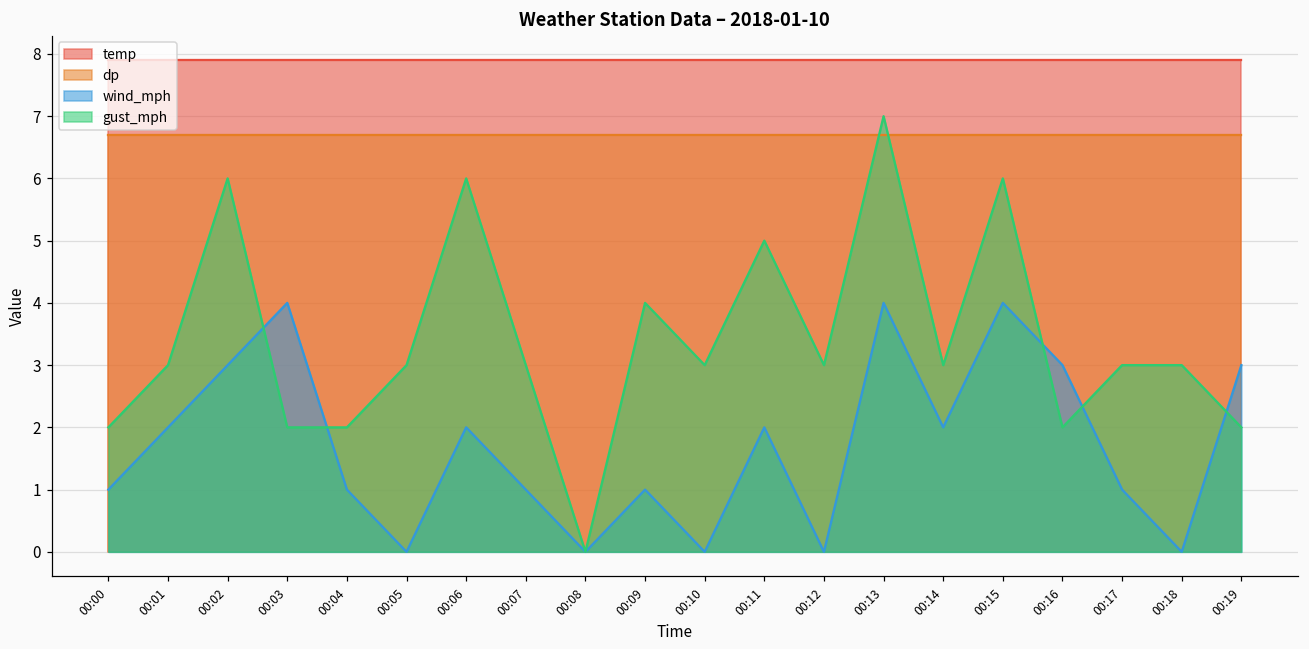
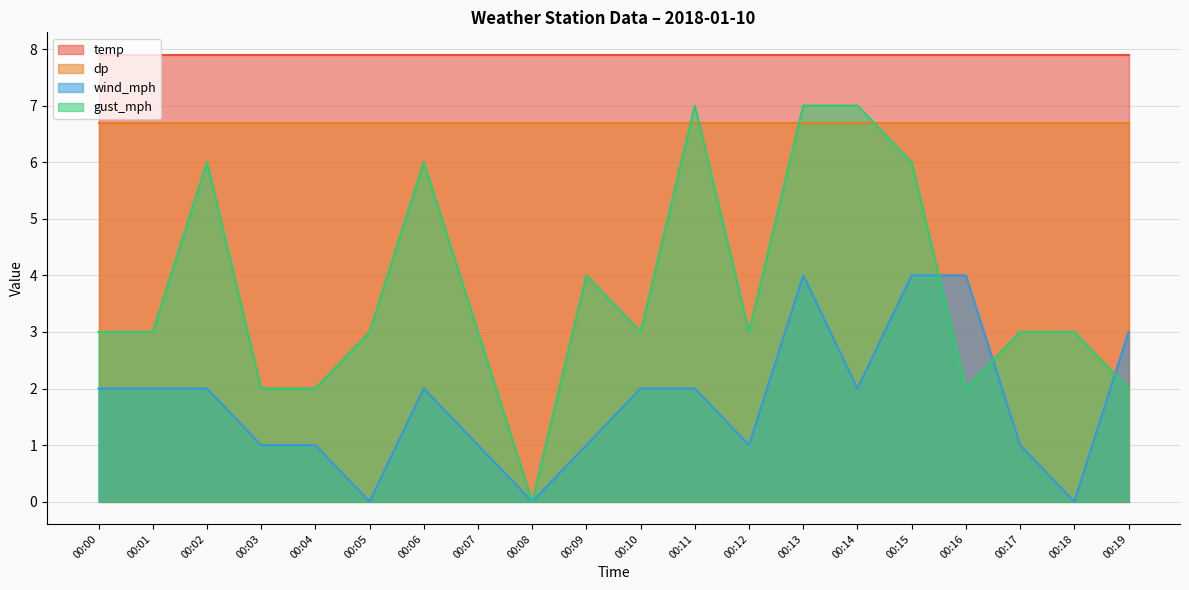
  {
    "wind_mph": {
-     "00:00": 1,
+     "00:00": 2,
      "00:01": 2,
-     "00:02": 3,
-     "00:03": 4,
+     "00:02": 2,
+     "00:03": 1,
      "00:04": 1,
      "00:05": 0,
      "00:06": 2,
      "00:07": 1,
      "00:09": 1,
-     "00:10": 0,
+     "00:10": 2,
      "00:11": 2,
-     "00:12": 0,
+     "00:12": 1,
      "00:13": 4,
      "00:14": 2,
      "00:15": 4,
-     "00:16": 3,
+     "00:16": 4,
      "00:17": 1,
      "00:18": 0,
      "00:19": 3
    },
    "gust_mph": {
-     "00:00": 2,
+     "00:00": 3,
      "00:01": 3,
      "00:02": 6,
      "00:03": 2,
      "00:04": 2,
      "00:05": 3,
      "00:06": 6,
      "00:07": 3,
      "00:09": 4,
      "00:10": 3,
-     "00:11": 5,
+     "00:11": 7,
      "00:12": 3,
      "00:13": 7,
-     "00:14": 3,
+     "00:14": 7,
      "00:15": 6,
      "00:16": 2,
      "00:17": 3,
      "00:18": 3,
      "00:19": 2
    }
  }
